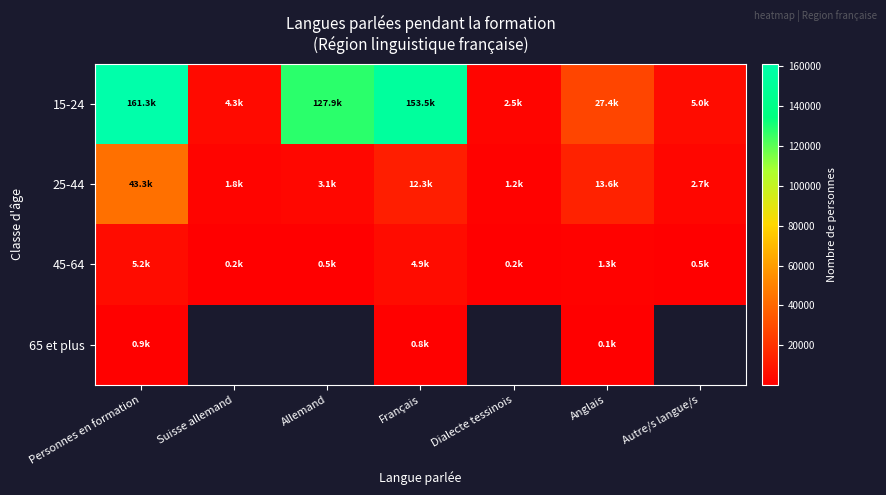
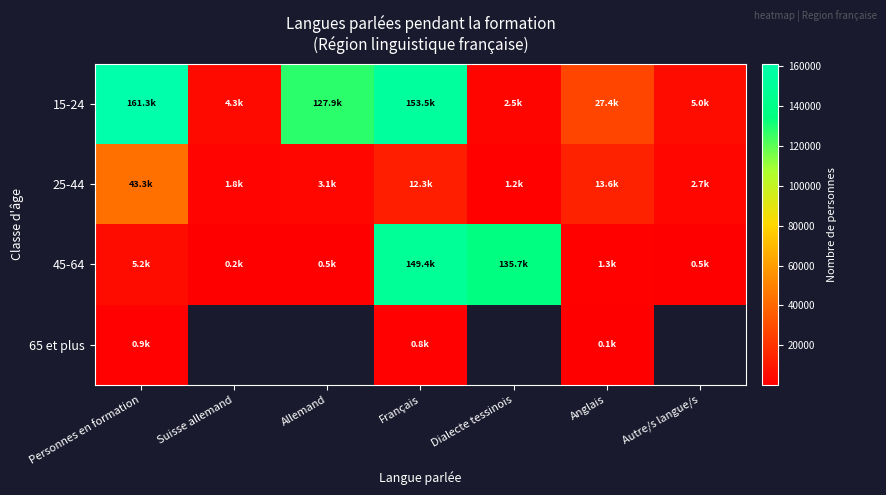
  {
    "15-24": {
      "Personnes en formation": "161.3k",
      "Suisse allemand": "4.3k",
      "Allemand": "127.9k",
      "Français": "153.5k",
      "Dialecte tessinois": "2.5k",
      "Anglais": "27.4k",
      "Autre/s langue/s": "5.0k"
    },
    "25-44": {
      "Personnes en formation": "43.3k",
      "Suisse allemand": "1.8k",
      "Allemand": "3.1k",
      "Français": "12.3k",
      "Dialecte tessinois": "1.2k",
      "Anglais": "13.6k",
      "Autre/s langue/s": "2.7k"
    },
    "45-64": {
      "Personnes en formation": "5.2k",
      "Suisse allemand": "0.2k",
      "Allemand": "0.5k",
-     "Français": "4.9k",
-     "Dialecte tessinois": "0.2k",
+     "Français": "149.4k",
+     "Dialecte tessinois": "135.7k",
      "Anglais": "1.3k",
      "Autre/s langue/s": "0.5k"
    },
    "65 et plus": {
      "Personnes en formation": "0.9k",
      "Français": "0.8k",
      "Anglais": "0.1k"
    }
  }
